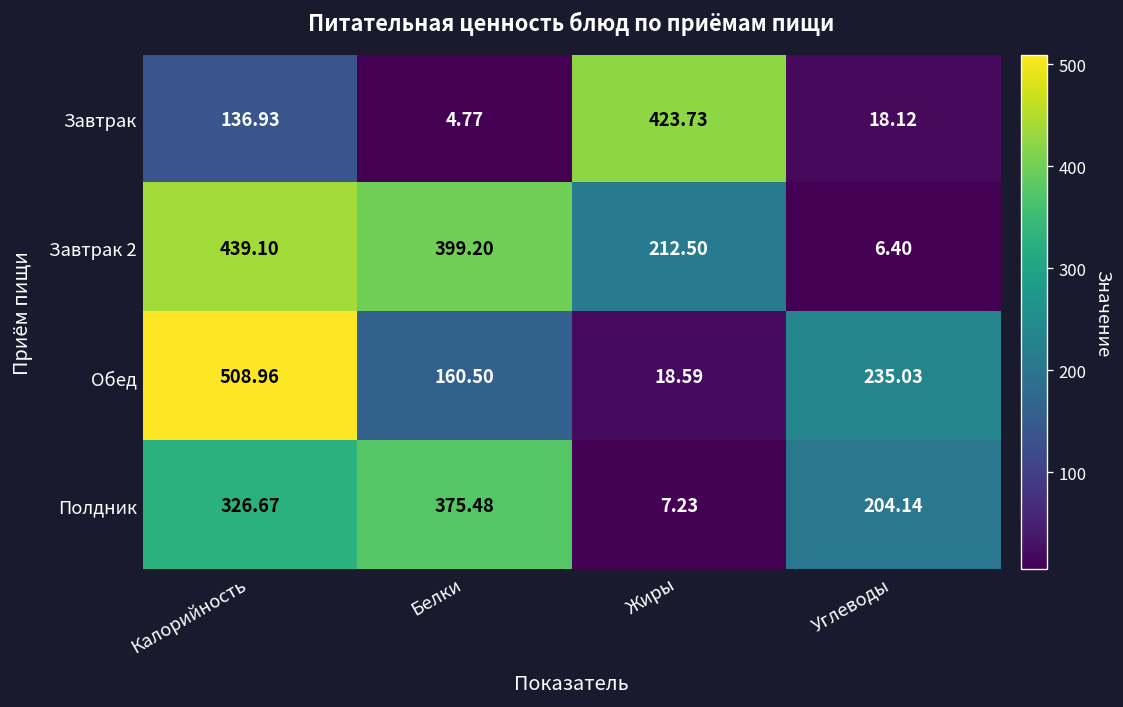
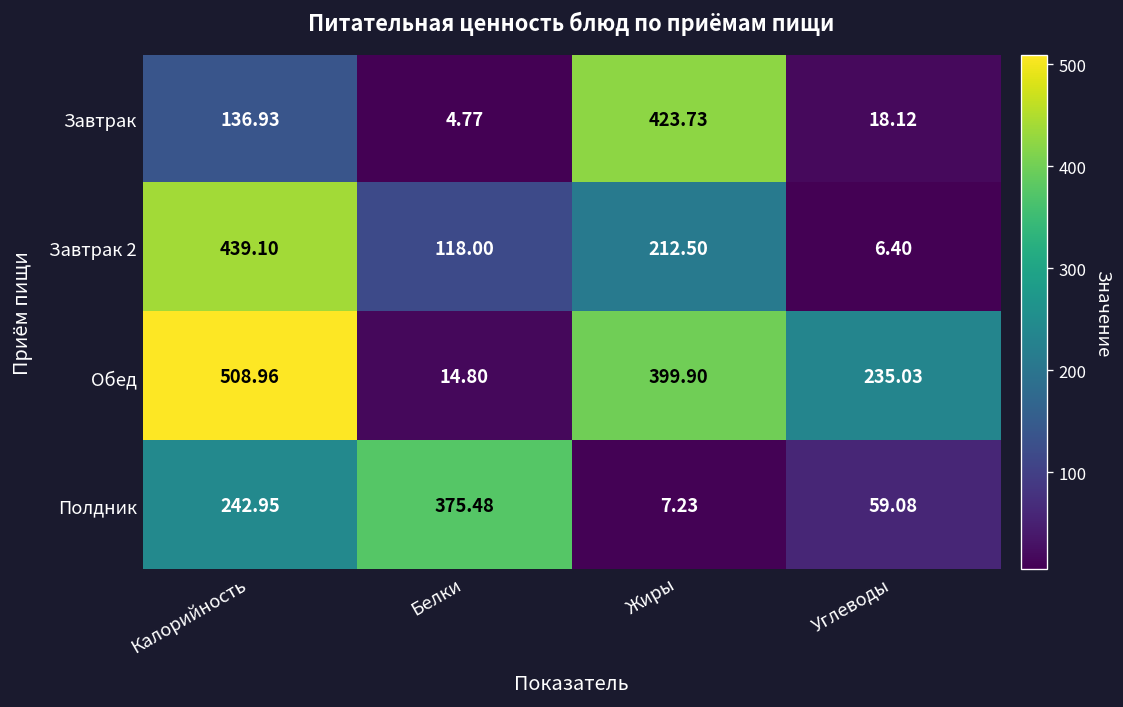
  {
    "Завтрак": {
      "Калорийность": 136.93,
      "Белки": 4.77,
      "Жиры": 423.73,
      "Углеводы": 18.12
    },
    "Завтрак 2": {
      "Калорийность": 439.10,
-     "Белки": 399.20,
+     "Белки": 118.00,
      "Жиры": 212.50,
      "Углеводы": 6.40
    },
    "Обед": {
      "Калорийность": 508.96,
-     "Белки": 160.50,
-     "Жиры": 18.59,
+     "Белки": 14.80,
+     "Жиры": 399.90,
      "Углеводы": 235.03
    },
    "Полдник": {
-     "Калорийность": 326.67,
+     "Калорийность": 242.95,
      "Белки": 375.48,
      "Жиры": 7.23,
-     "Углеводы": 204.14
+     "Углеводы": 59.08
    }
  }
